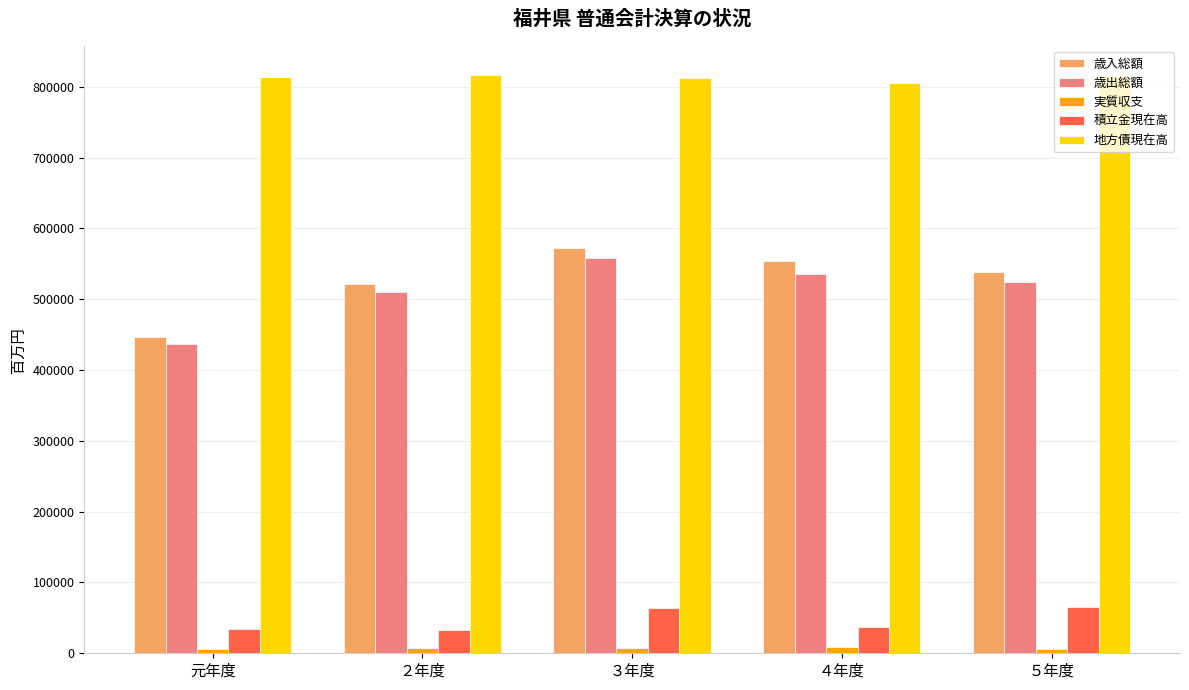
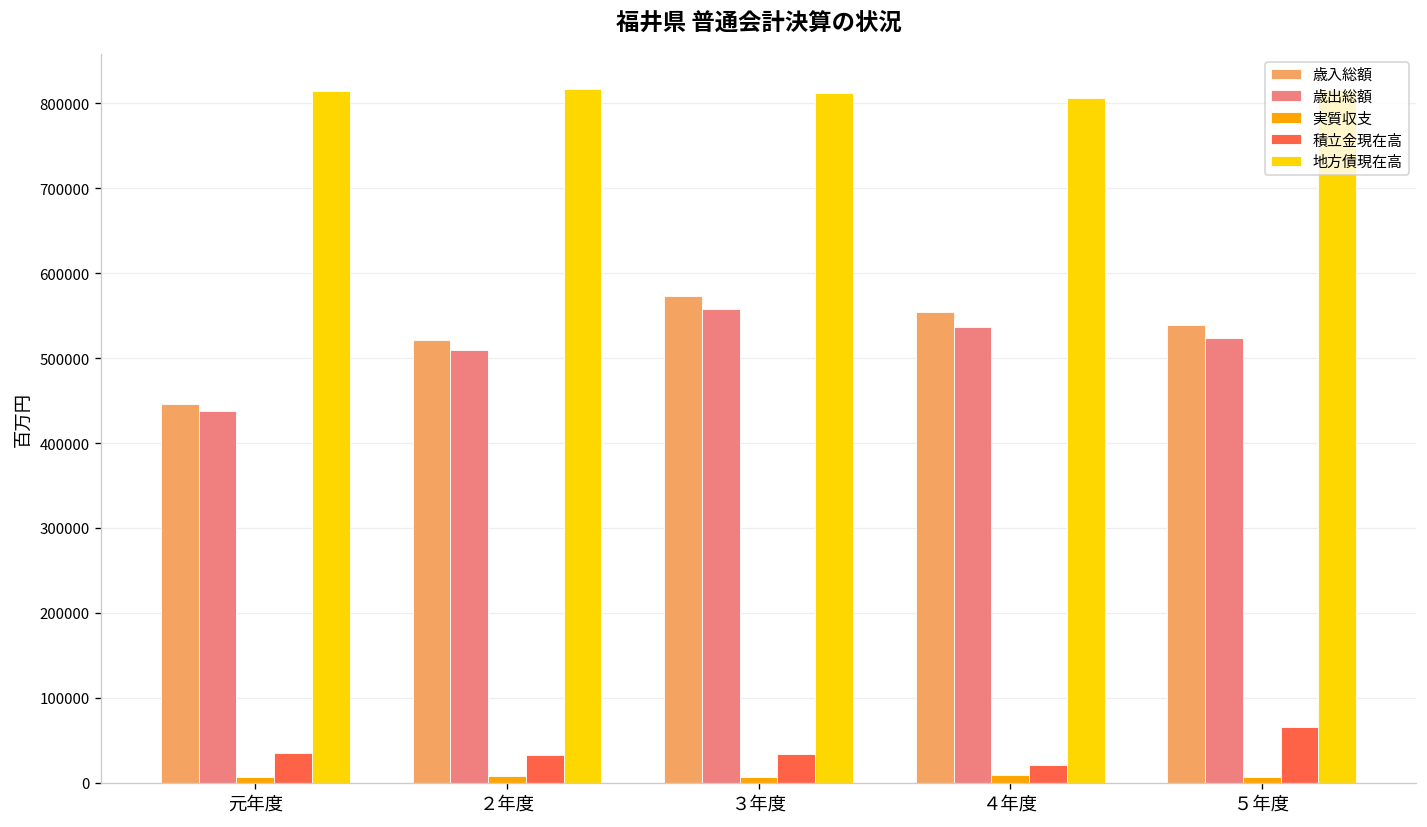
  {
    "積立金現在高": {
      "元年度": 30000,
      "２年度": 30000,
-     "３年度": 60000,
-     "４年度": 40000,
+     "３年度": 30000,
+     "４年度": 20000,
      "５年度": 70000
    }
  }
